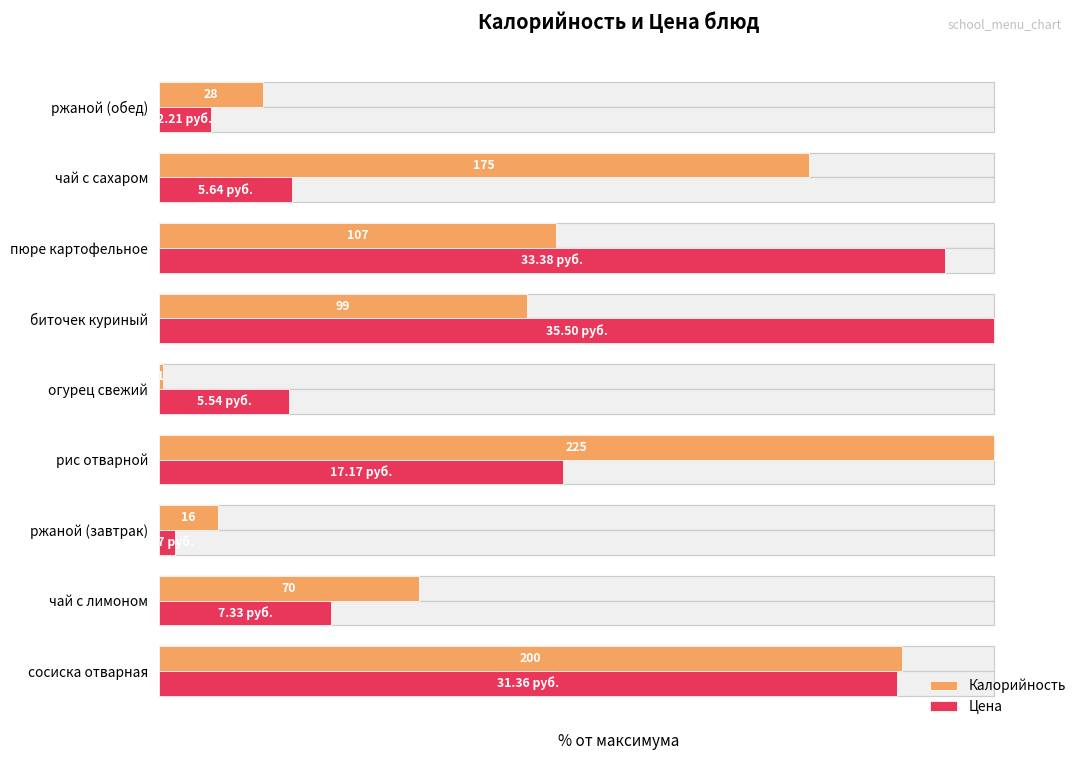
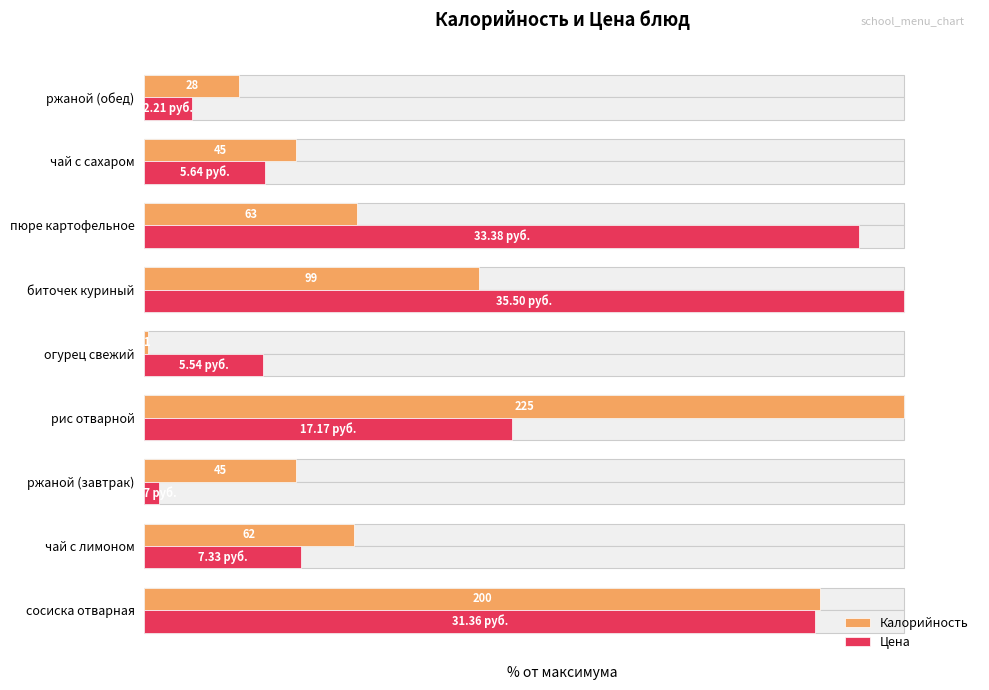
  {
    "Калорийность": {
-     "чай с сахаром": 175,
-     "пюре картофельное": 107,
-     "ржаной (завтрак)": 16,
-     "чай с лимоном": 70
+     "чай с сахаром": 45,
+     "пюре картофельное": 63,
+     "ржаной (завтрак)": 45,
+     "чай с лимоном": 62
    }
  }
